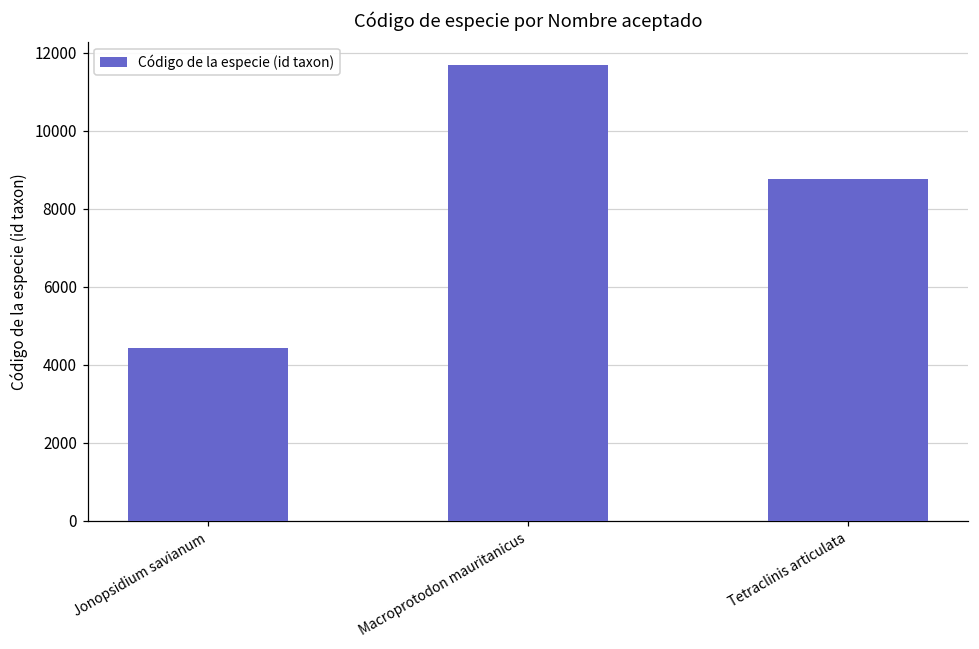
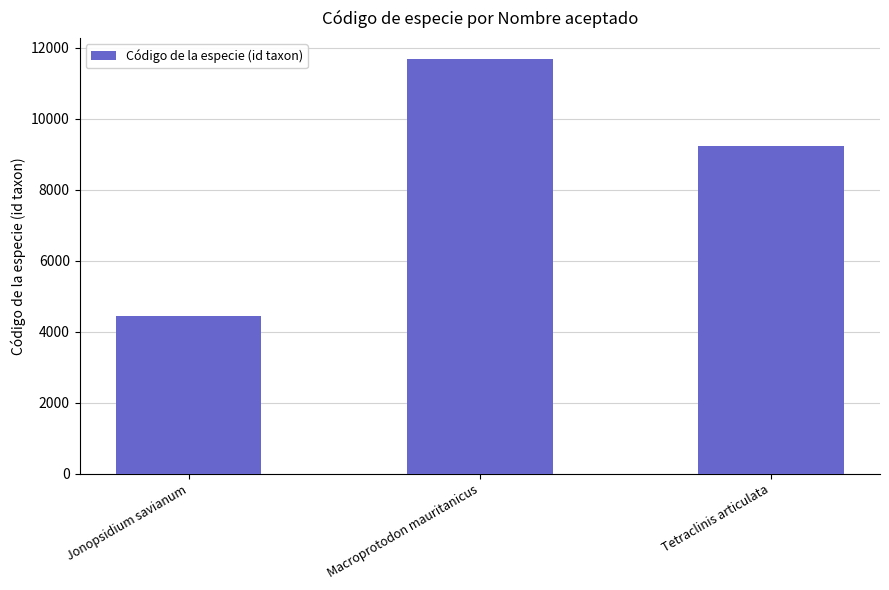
  {
    "Jonopsidium savianum": 4400,
    "Macroprotodon mauritanicus": 11700,
-   "Tetraclinis articulata": 8800
+   "Tetraclinis articulata": 9200
  }
